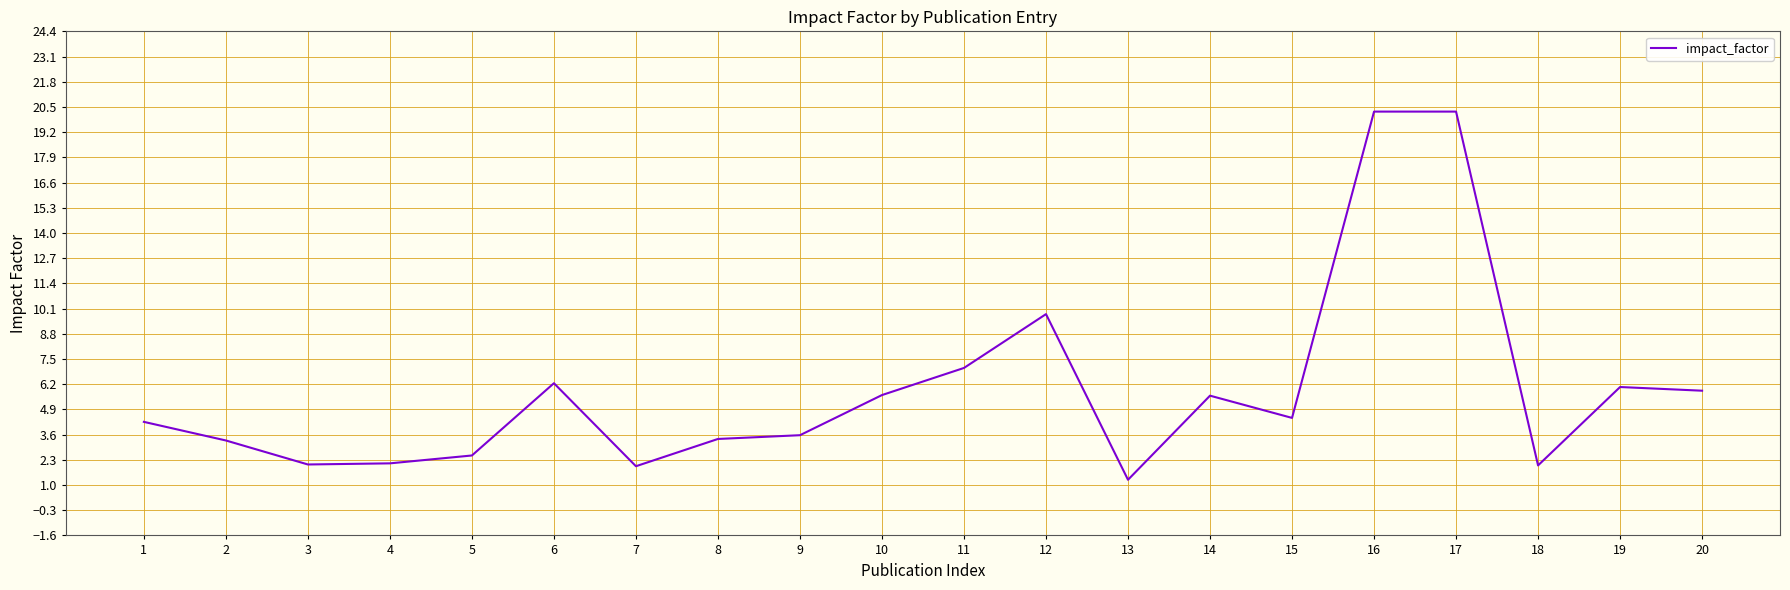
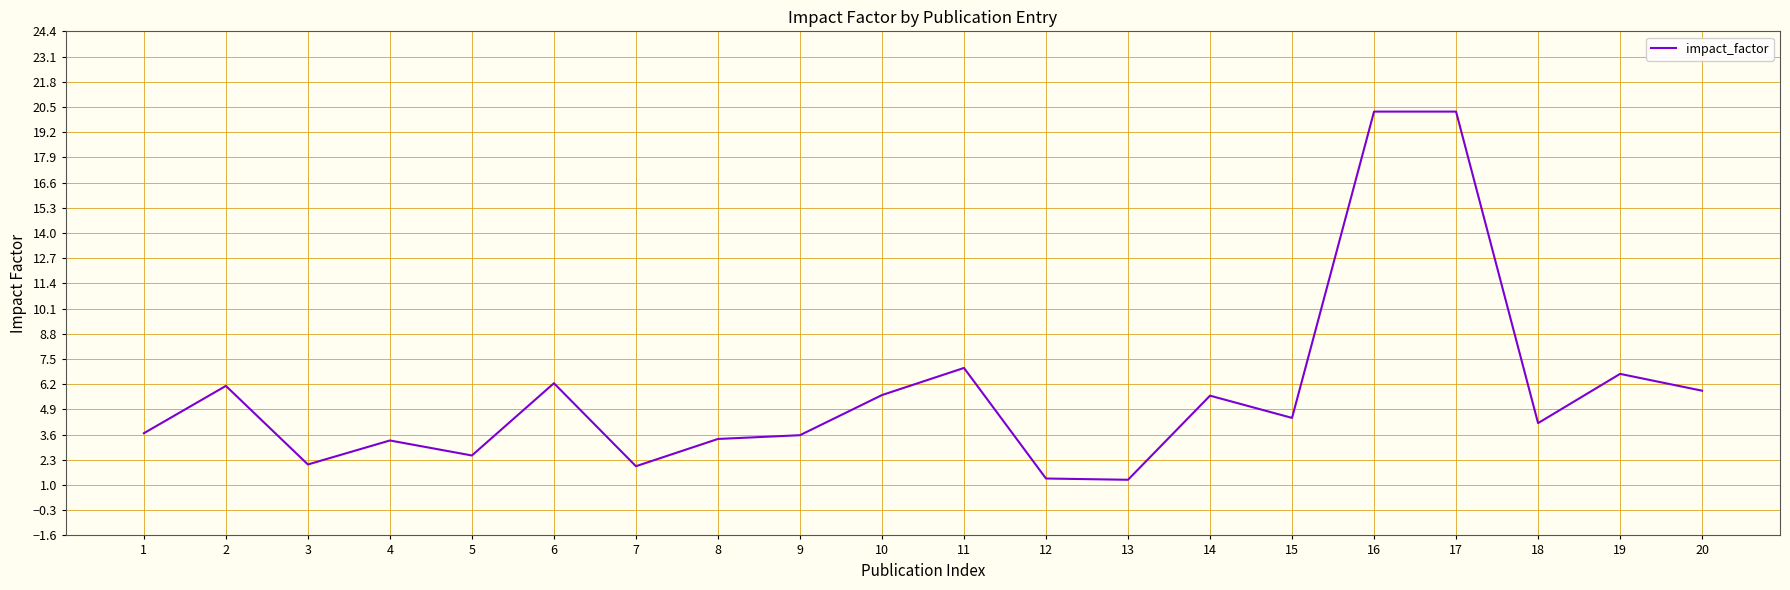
  {
-   "1": 4.3,
-   "2": 3.3,
+   "1": 3.7,
+   "2": 6.1,
    "3": 2.1,
-   "4": 2.1,
+   "4": 3.3,
    "5": 2.5,
    "6": 6.3,
    "7": 2.0,
    "8": 3.4,
    "9": 3.6,
    "10": 5.6,
    "11": 7.0,
-   "12": 9.8,
+   "12": 1.3,
    "13": 1.3,
    "14": 5.6,
    "15": 4.5,
    "16": 20.3,
    "17": 20.3,
-   "18": 2.0,
-   "19": 6.1,
+   "18": 4.2,
+   "19": 6.7,
    "20": 5.9
  }
